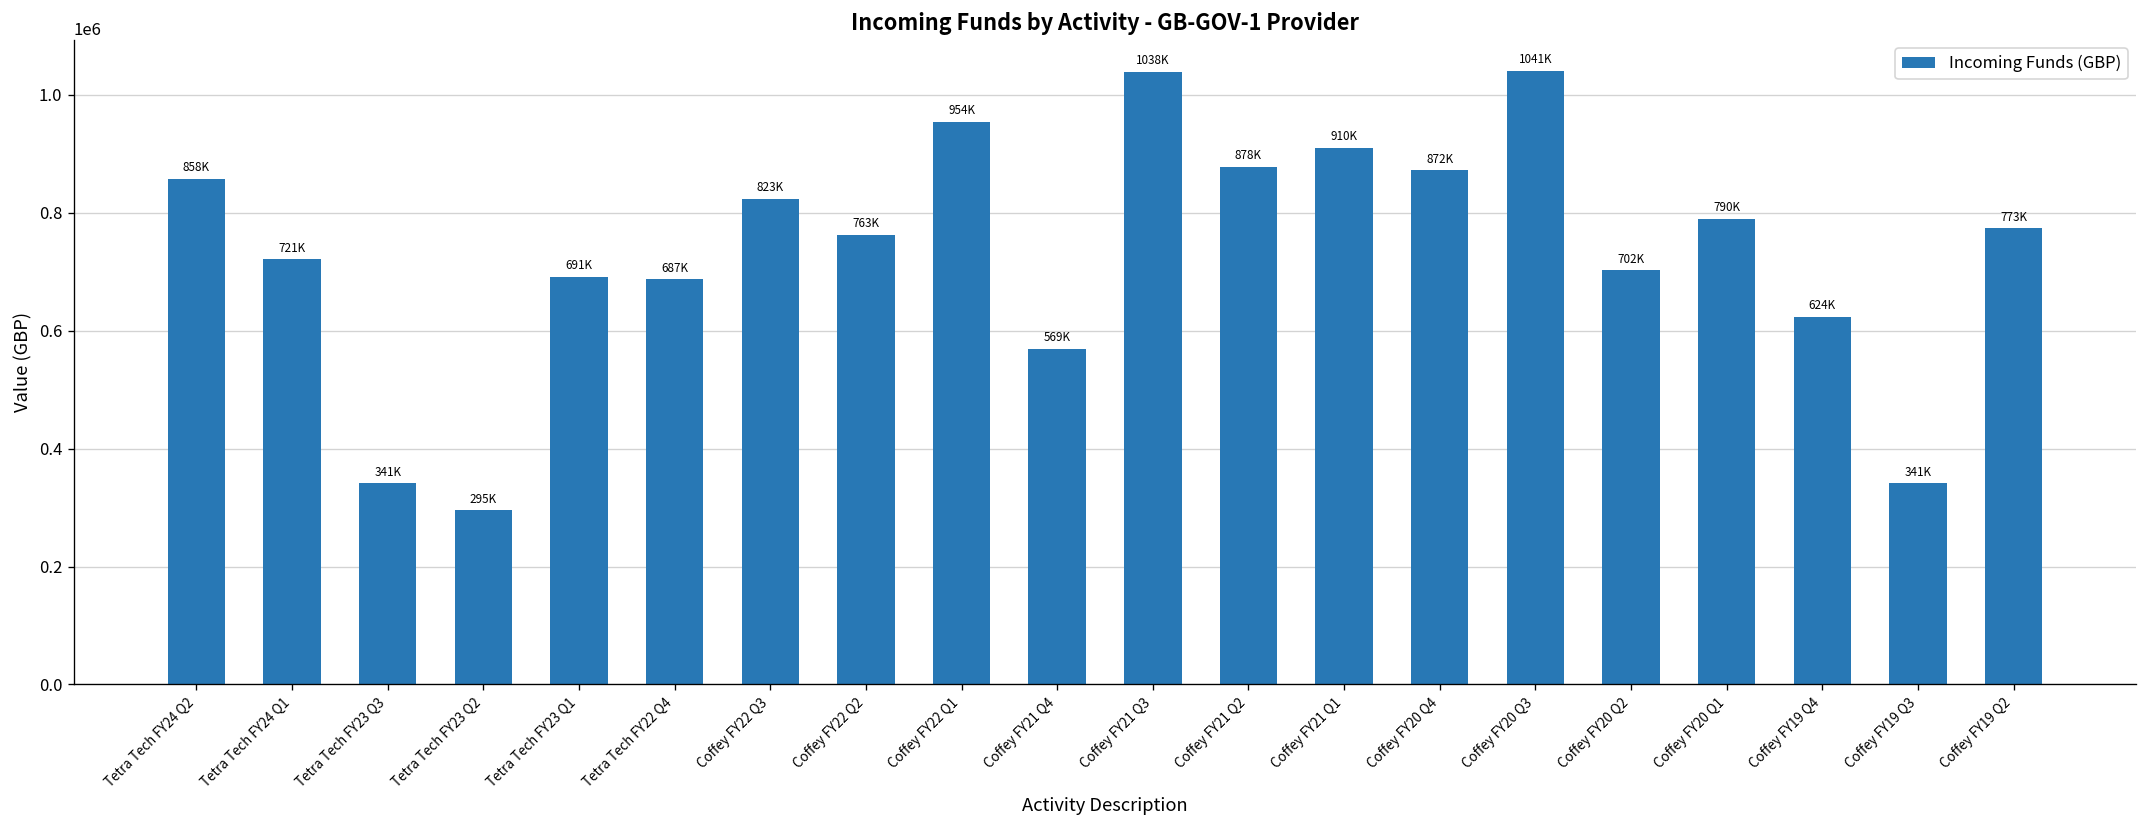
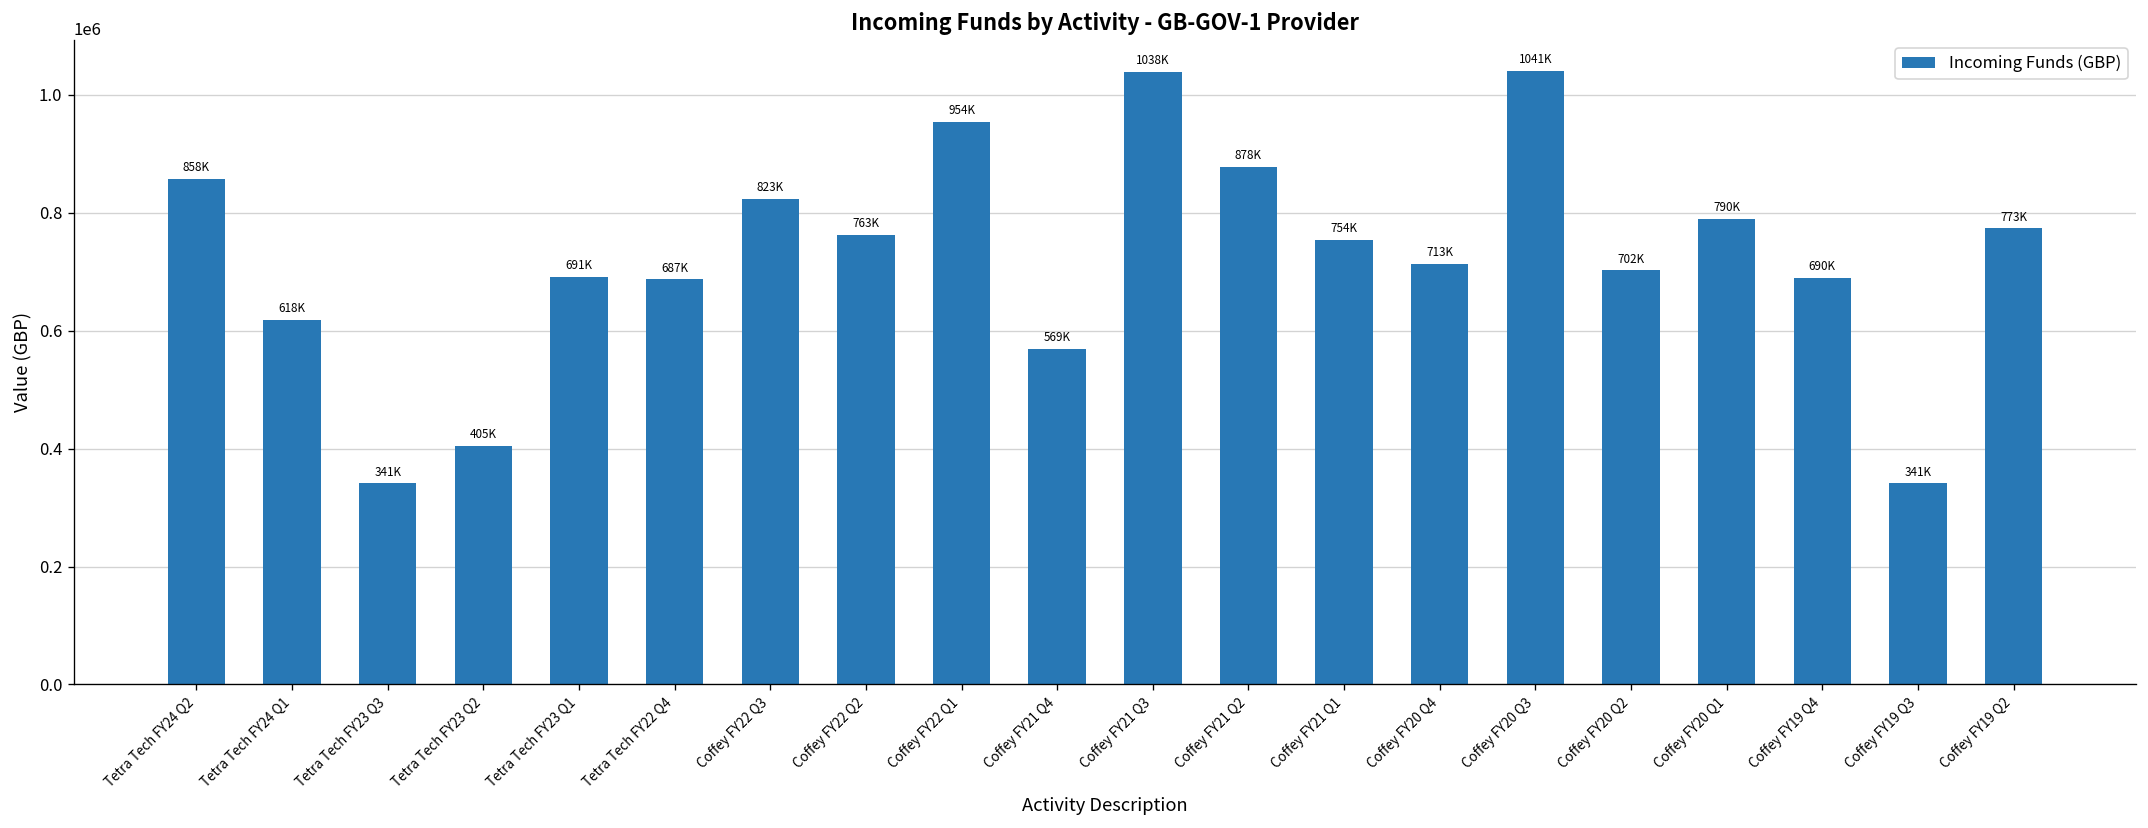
  {
    "Tetra Tech FY24 Q2": "858K",
-   "Tetra Tech FY24 Q1": "721K",
+   "Tetra Tech FY24 Q1": "618K",
    "Tetra Tech FY23 Q3": "341K",
-   "Tetra Tech FY23 Q2": "295K",
+   "Tetra Tech FY23 Q2": "405K",
    "Tetra Tech FY23 Q1": "691K",
    "Tetra Tech FY22 Q4": "687K",
    "Coffey FY22 Q3": "823K",
    "Coffey FY22 Q2": "763K",
    "Coffey FY22 Q1": "954K",
    "Coffey FY21 Q4": "569K",
    "Coffey FY21 Q3": "1038K",
    "Coffey FY21 Q2": "878K",
-   "Coffey FY21 Q1": "910K",
-   "Coffey FY20 Q4": "872K",
+   "Coffey FY21 Q1": "754K",
+   "Coffey FY20 Q4": "713K",
    "Coffey FY20 Q3": "1041K",
    "Coffey FY20 Q2": "702K",
    "Coffey FY20 Q1": "790K",
-   "Coffey FY19 Q4": "624K",
+   "Coffey FY19 Q4": "690K",
    "Coffey FY19 Q3": "341K",
    "Coffey FY19 Q2": "773K"
  }
